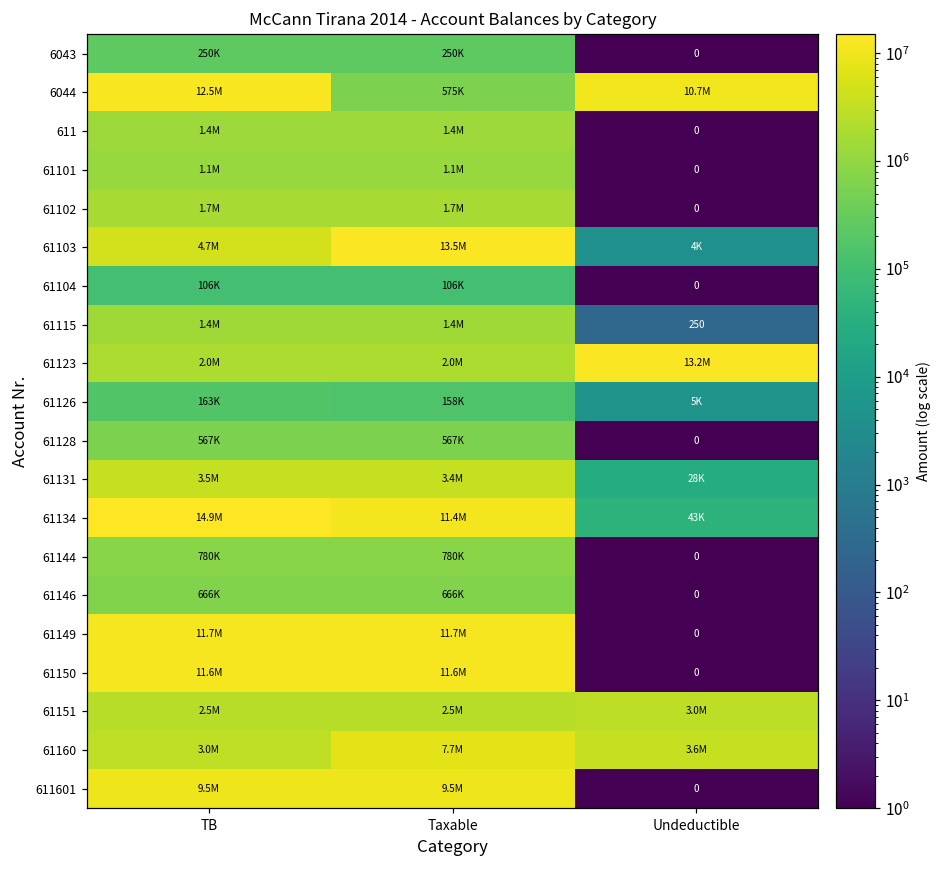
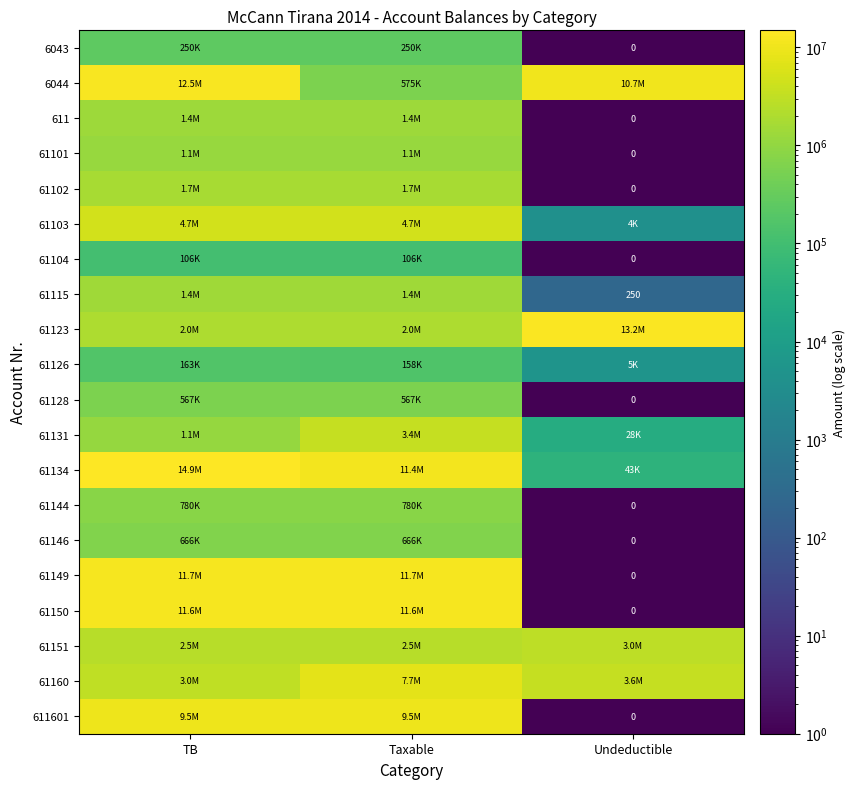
  {
    "6043": {
      "TB": "250K",
      "Taxable": "250K",
      "Undeductible": "0"
    },
    "6044": {
      "TB": "12.5M",
      "Taxable": "575K",
      "Undeductible": "10.7M"
    },
    "611": {
      "TB": "1.4M",
      "Taxable": "1.4M",
      "Undeductible": "0"
    },
    "61101": {
      "TB": "1.1M",
      "Taxable": "1.1M",
      "Undeductible": "0"
    },
    "61102": {
      "TB": "1.7M",
      "Taxable": "1.7M",
      "Undeductible": "0"
    },
    "61103": {
      "TB": "4.7M",
-     "Taxable": "13.5M",
+     "Taxable": "4.7M",
      "Undeductible": "4K"
    },
    "61104": {
      "TB": "106K",
      "Taxable": "106K",
      "Undeductible": "0"
    },
    "61115": {
      "TB": "1.4M",
      "Taxable": "1.4M",
      "Undeductible": "250"
    },
    "61123": {
      "TB": "2.0M",
      "Taxable": "2.0M",
      "Undeductible": "13.2M"
    },
    "61126": {
      "TB": "163K",
      "Taxable": "158K",
      "Undeductible": "5K"
    },
    "61128": {
      "TB": "567K",
      "Taxable": "567K",
      "Undeductible": "0"
    },
    "61131": {
-     "TB": "3.5M",
+     "TB": "1.1M",
      "Taxable": "3.4M",
      "Undeductible": "28K"
    },
    "61134": {
      "TB": "14.9M",
      "Taxable": "11.4M",
      "Undeductible": "43K"
    },
    "61144": {
      "TB": "780K",
      "Taxable": "780K",
      "Undeductible": "0"
    },
    "61146": {
      "TB": "666K",
      "Taxable": "666K",
      "Undeductible": "0"
    },
    "61149": {
      "TB": "11.7M",
      "Taxable": "11.7M",
      "Undeductible": "0"
    },
    "61150": {
      "TB": "11.6M",
      "Taxable": "11.6M",
      "Undeductible": "0"
    },
    "61151": {
      "TB": "2.5M",
      "Taxable": "2.5M",
      "Undeductible": "3.0M"
    },
    "61160": {
      "TB": "3.0M",
      "Taxable": "7.7M",
      "Undeductible": "3.6M"
    },
    "611601": {
      "TB": "9.5M",
      "Taxable": "9.5M",
      "Undeductible": "0"
    }
  }
